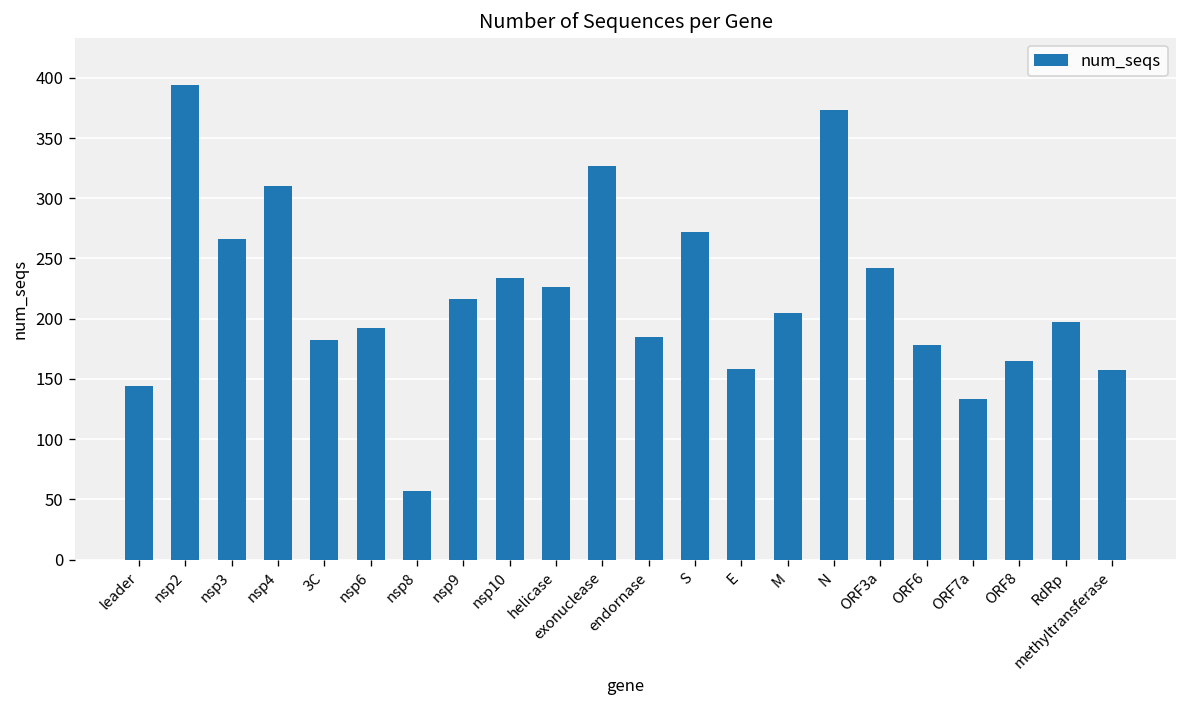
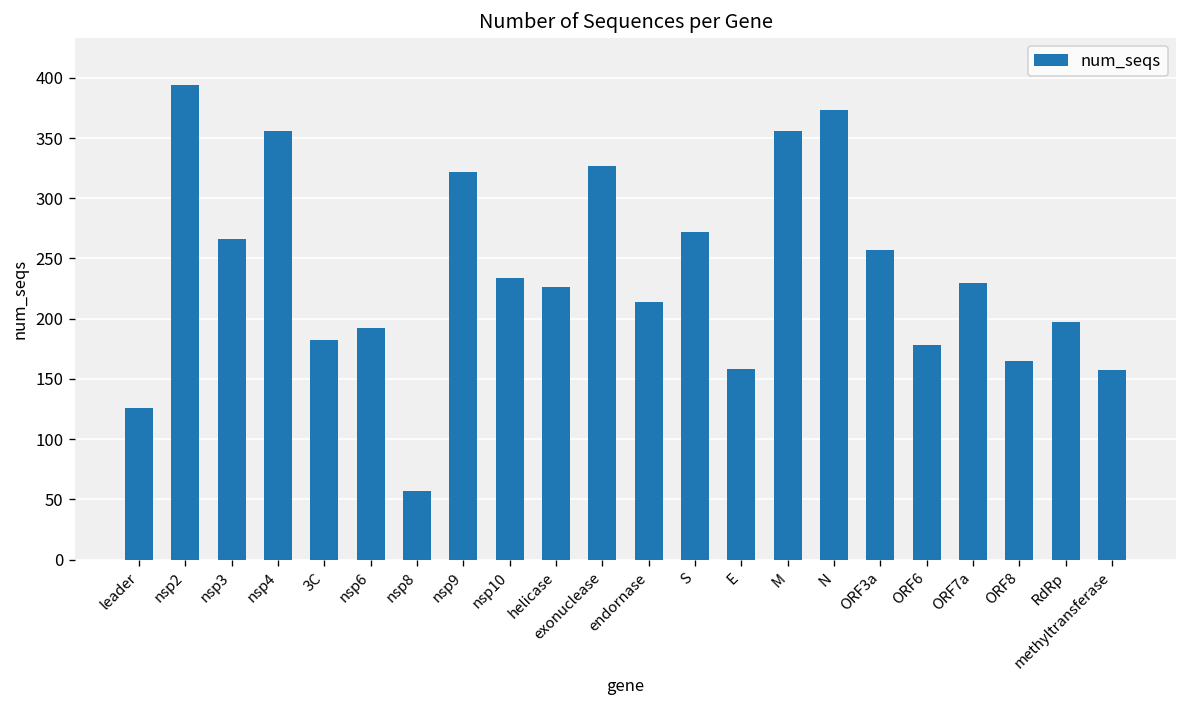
  {
-   "leader": 144,
+   "leader": 126,
    "nsp2": 394,
    "nsp3": 266,
-   "nsp4": 310,
+   "nsp4": 356,
    "3C": 182,
    "nsp6": 192,
    "nsp8": 57,
-   "nsp9": 216,
+   "nsp9": 322,
    "nsp10": 234,
    "helicase": 226,
    "exonuclease": 327,
-   "endornase": 185,
+   "endornase": 214,
    "S": 272,
    "E": 158,
-   "M": 205,
+   "M": 356,
    "N": 373,
-   "ORF3a": 242,
+   "ORF3a": 257,
    "ORF6": 178,
-   "ORF7a": 133,
+   "ORF7a": 230,
    "ORF8": 165,
    "RdRp": 197,
    "methyltransferase": 157
  }
